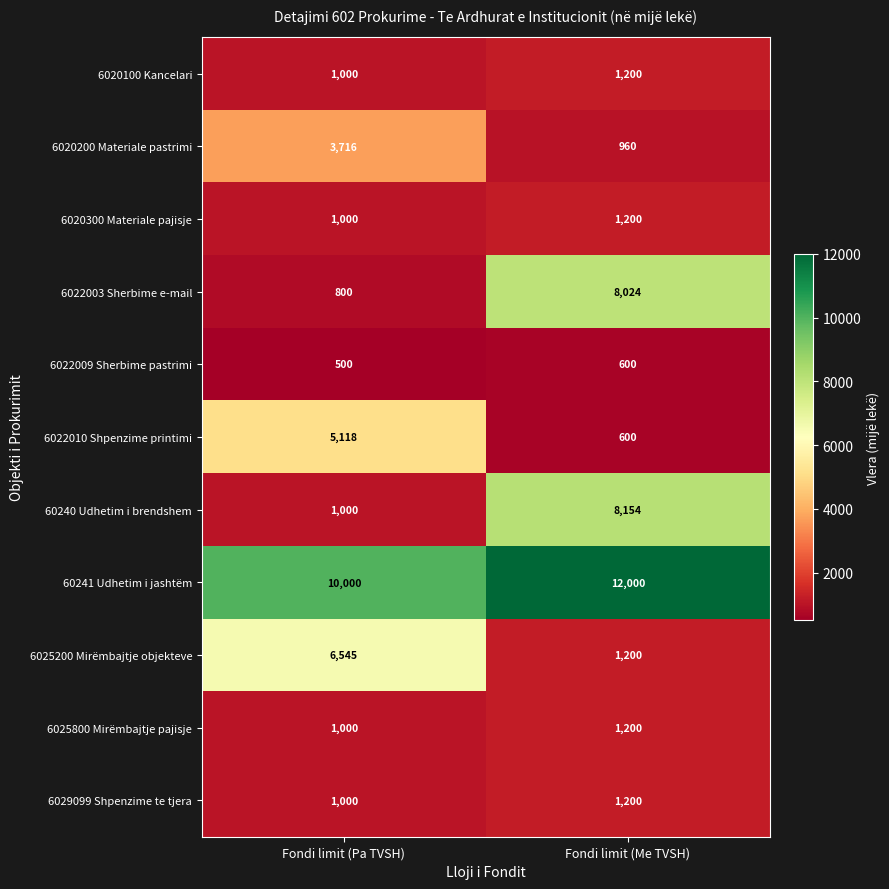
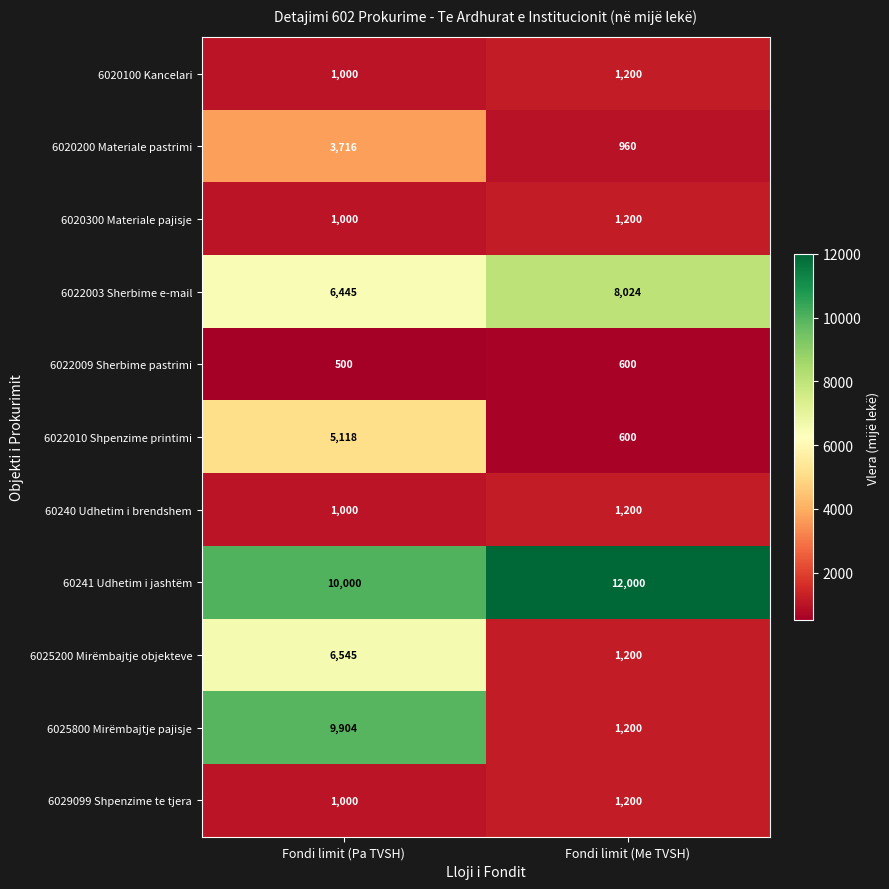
  {
    "6020100 Kancelari": {
      "Fondi limit (Pa TVSH)": "1,000",
      "Fondi limit (Me TVSH)": "1,200"
    },
    "6020200 Materiale pastrimi": {
      "Fondi limit (Pa TVSH)": "3,716",
      "Fondi limit (Me TVSH)": "960"
    },
    "6020300 Materiale pajisje": {
      "Fondi limit (Pa TVSH)": "1,000",
      "Fondi limit (Me TVSH)": "1,200"
    },
    "6022003 Sherbime e-mail": {
-     "Fondi limit (Pa TVSH)": "800",
+     "Fondi limit (Pa TVSH)": "6,445",
      "Fondi limit (Me TVSH)": "8,024"
    },
    "6022009 Sherbime pastrimi": {
      "Fondi limit (Pa TVSH)": "500",
      "Fondi limit (Me TVSH)": "600"
    },
    "6022010 Shpenzime printimi": {
      "Fondi limit (Pa TVSH)": "5,118",
      "Fondi limit (Me TVSH)": "600"
    },
    "60240 Udhetim i brendshem": {
      "Fondi limit (Pa TVSH)": "1,000",
-     "Fondi limit (Me TVSH)": "8,154"
+     "Fondi limit (Me TVSH)": "1,200"
    },
    "60241 Udhetim i jashtëm": {
      "Fondi limit (Pa TVSH)": "10,000",
      "Fondi limit (Me TVSH)": "12,000"
    },
    "6025200 Mirëmbajtje objekteve": {
      "Fondi limit (Pa TVSH)": "6,545",
      "Fondi limit (Me TVSH)": "1,200"
    },
    "6025800 Mirëmbajtje pajisje": {
-     "Fondi limit (Pa TVSH)": "1,000",
+     "Fondi limit (Pa TVSH)": "9,904",
      "Fondi limit (Me TVSH)": "1,200"
    },
    "6029099 Shpenzime te tjera": {
      "Fondi limit (Pa TVSH)": "1,000",
      "Fondi limit (Me TVSH)": "1,200"
    }
  }
